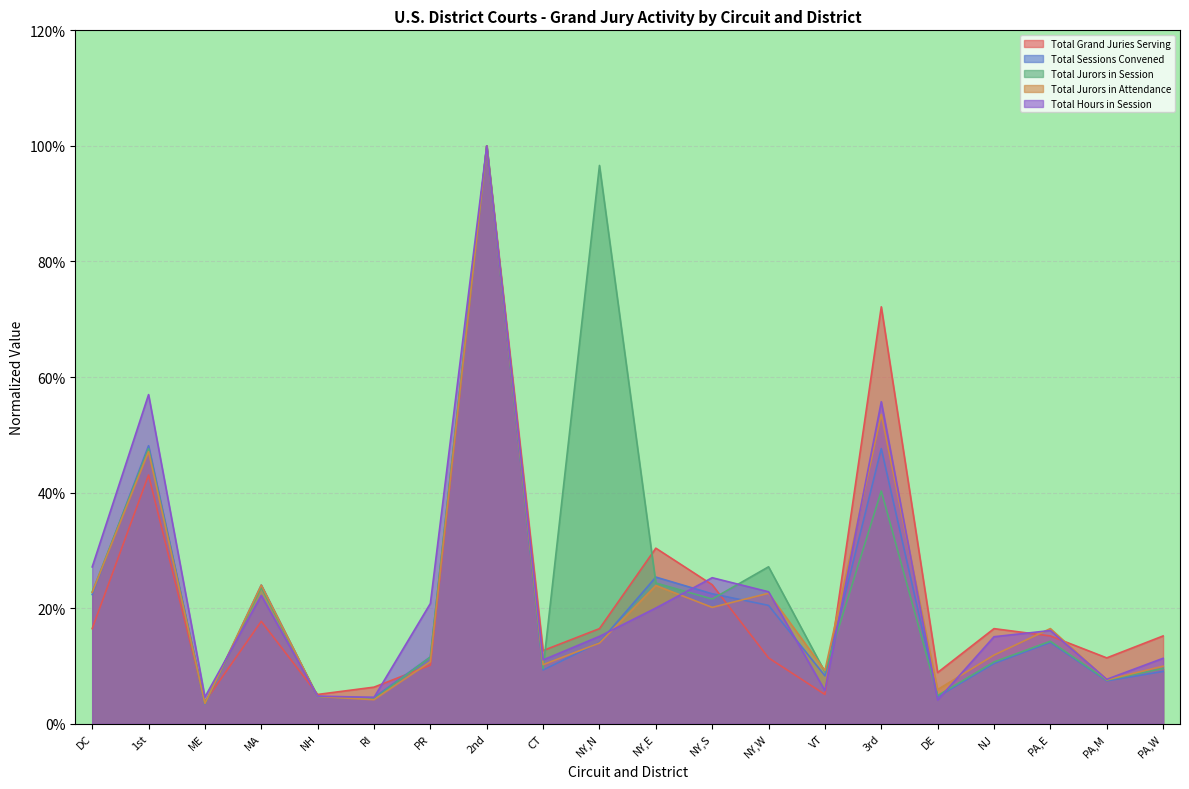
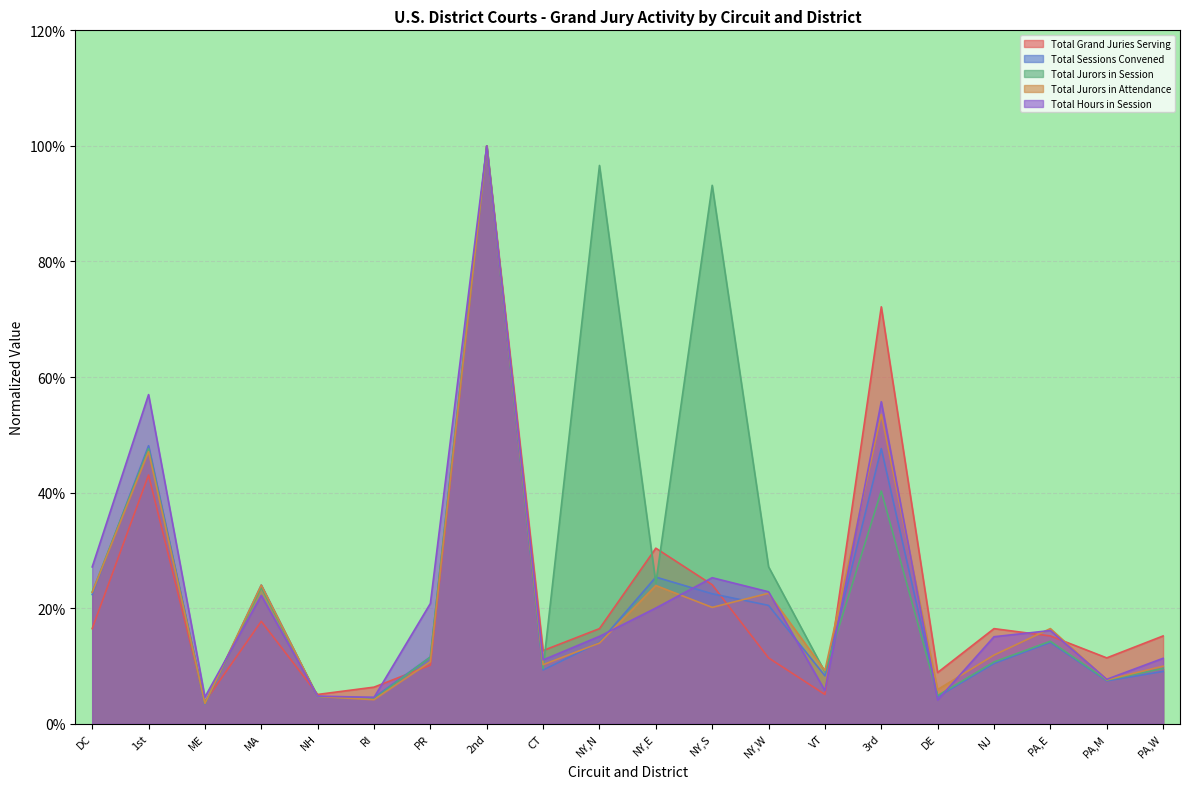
  {
    "Total Jurors in Session": {
      "1st": "48%",
      "NY,N": "97%",
-     "NY,S": "22%",
+     "NY,S": "93%",
      "NY,W": "27%",
      "3rd": "40%"
    }
  }
